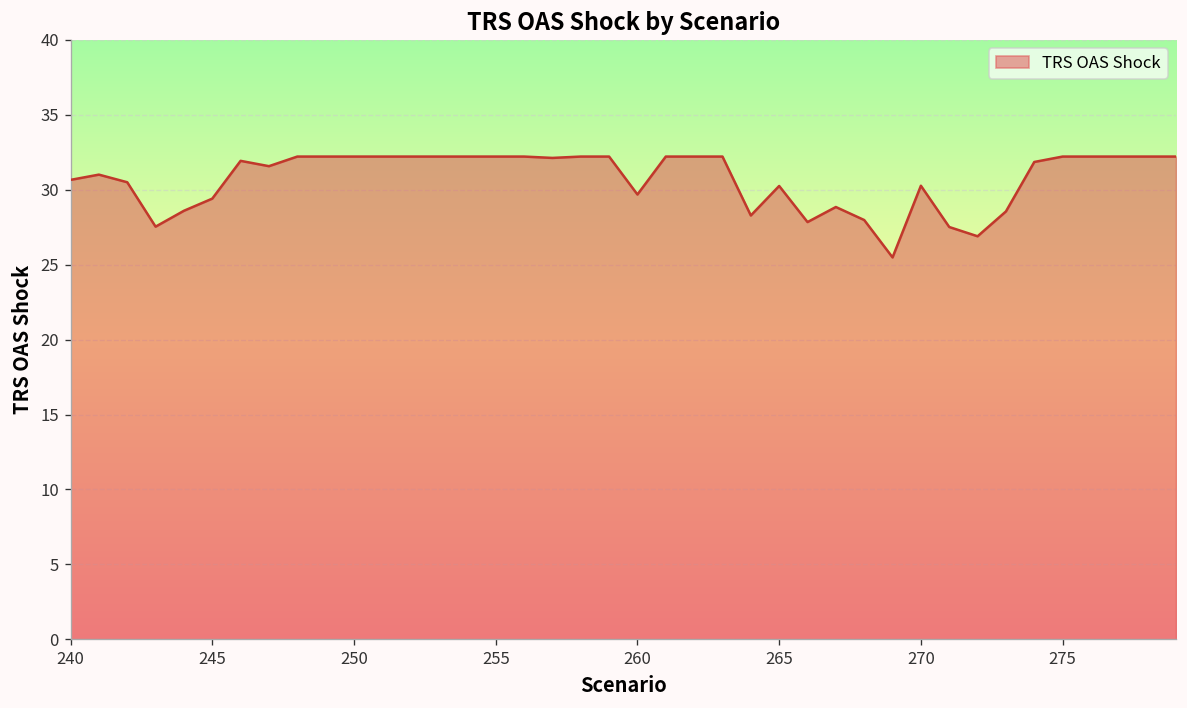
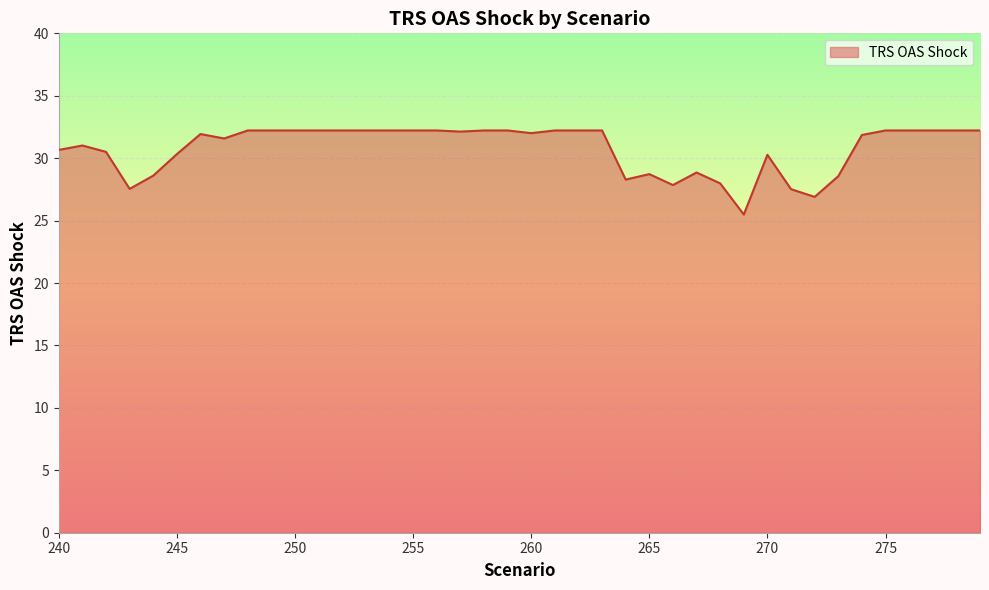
  {
    "240": 30.7,
-   "245": 29.4,
+   "245": 30.3,
    "250": 32.2,
    "255": 32.2,
-   "260": 29.7,
-   "265": 30.3,
+   "260": 32.0,
+   "265": 28.7,
    "270": 30.3,
    "275": 32.2
  }
